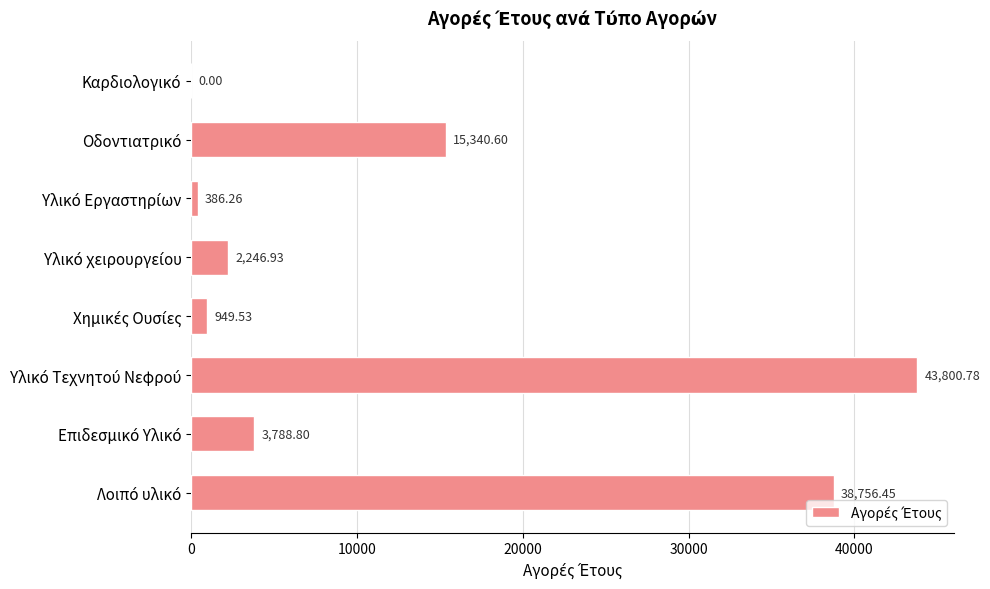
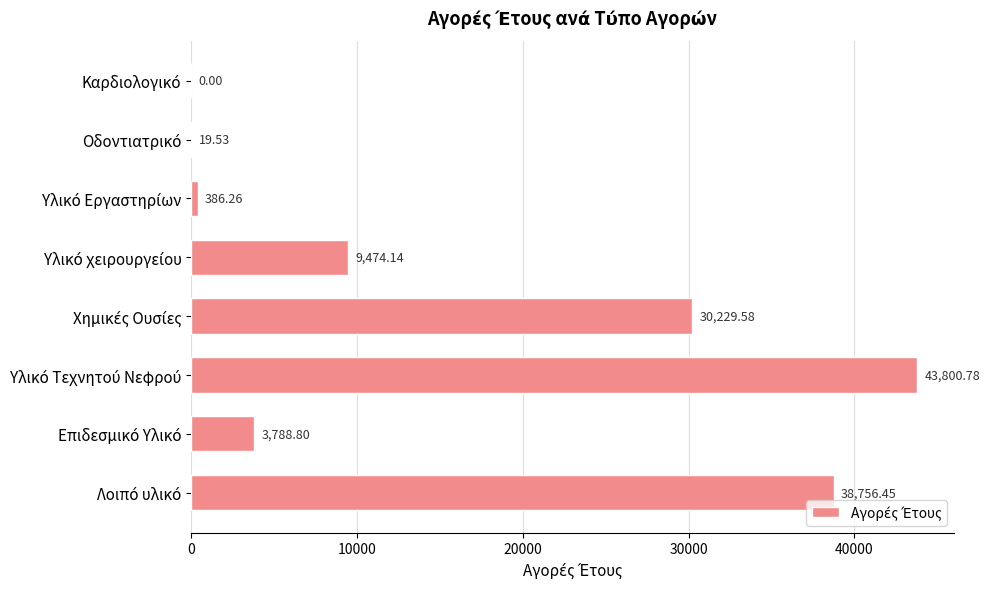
  {
    "Καρδιολογικό": "0.00",
-   "Οδοντιατρικό": "15,340.60",
+   "Οδοντιατρικό": "19.53",
    "Υλικό Εργαστηρίων": "386.26",
-   "Υλικό χειρουργείου": "2,246.93",
-   "Χημικές Ουσίες": "949.53",
+   "Υλικό χειρουργείου": "9,474.14",
+   "Χημικές Ουσίες": "30,229.58",
    "Υλικό Τεχνητού Νεφρού": "43,800.78",
    "Επιδεσμικό Υλικό": "3,788.80",
    "Λοιπό υλικό": "38,756.45"
  }
